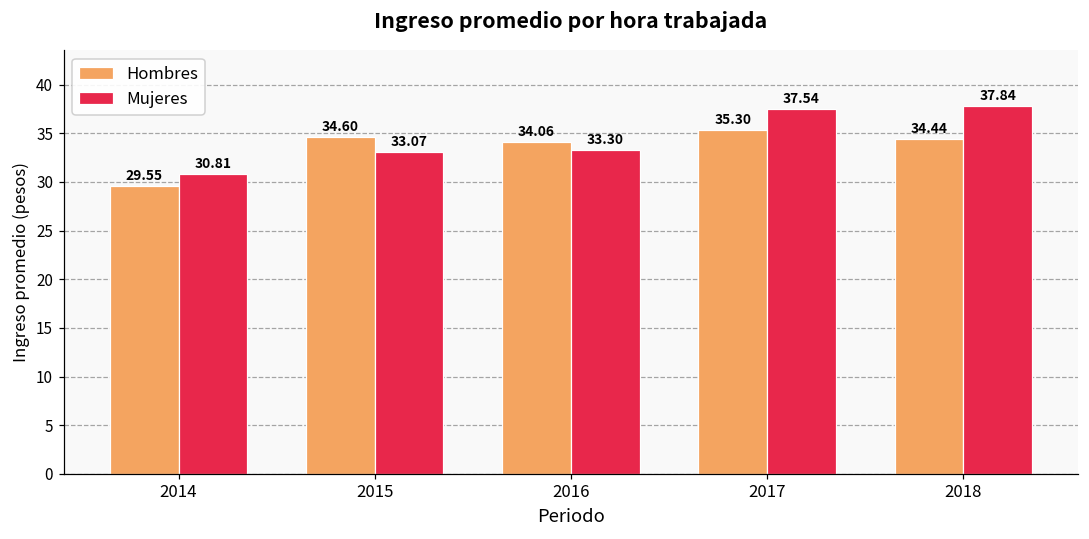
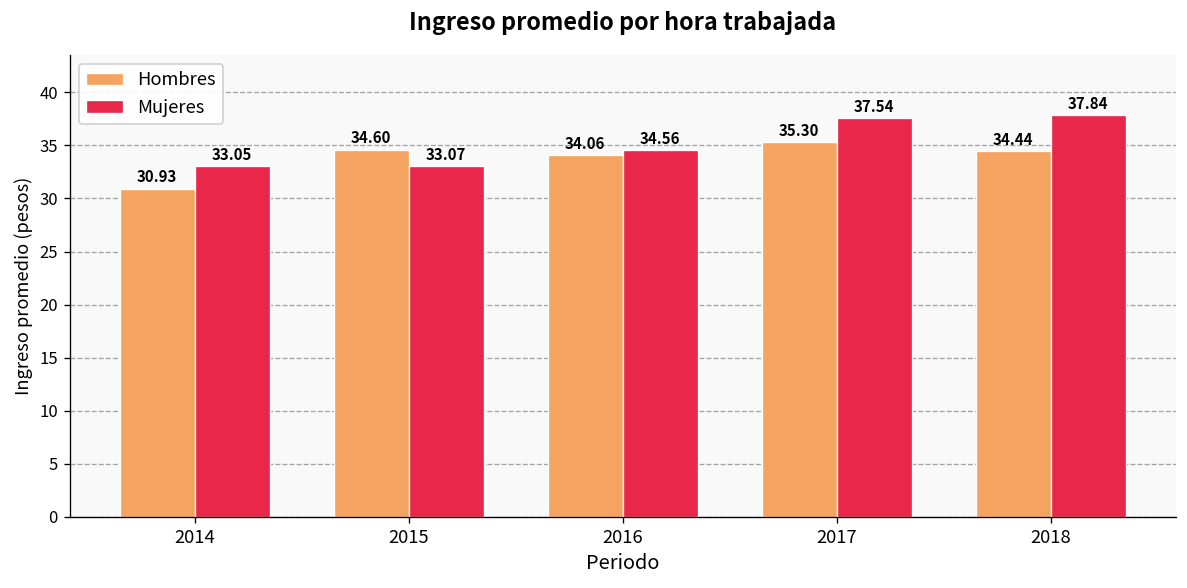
  {
    "Hombres": {
-     "2014": 29.55,
+     "2014": 30.93,
      "2015": 34.60,
      "2016": 34.06,
      "2017": 35.30,
      "2018": 34.44
    },
    "Mujeres": {
-     "2014": 30.81,
+     "2014": 33.05,
      "2015": 33.07,
-     "2016": 33.30,
+     "2016": 34.56,
      "2017": 37.54,
      "2018": 37.84
    }
  }
